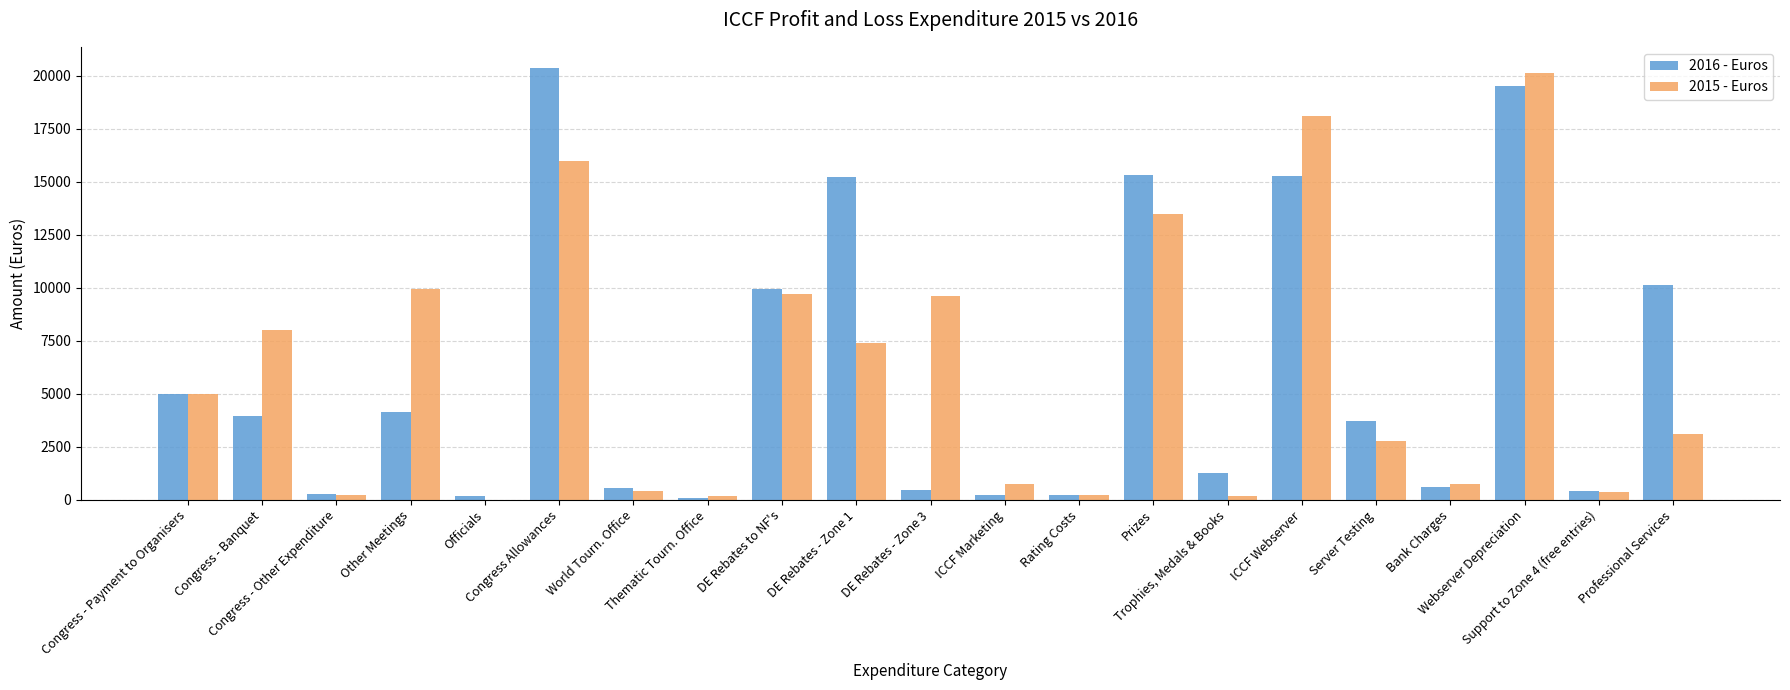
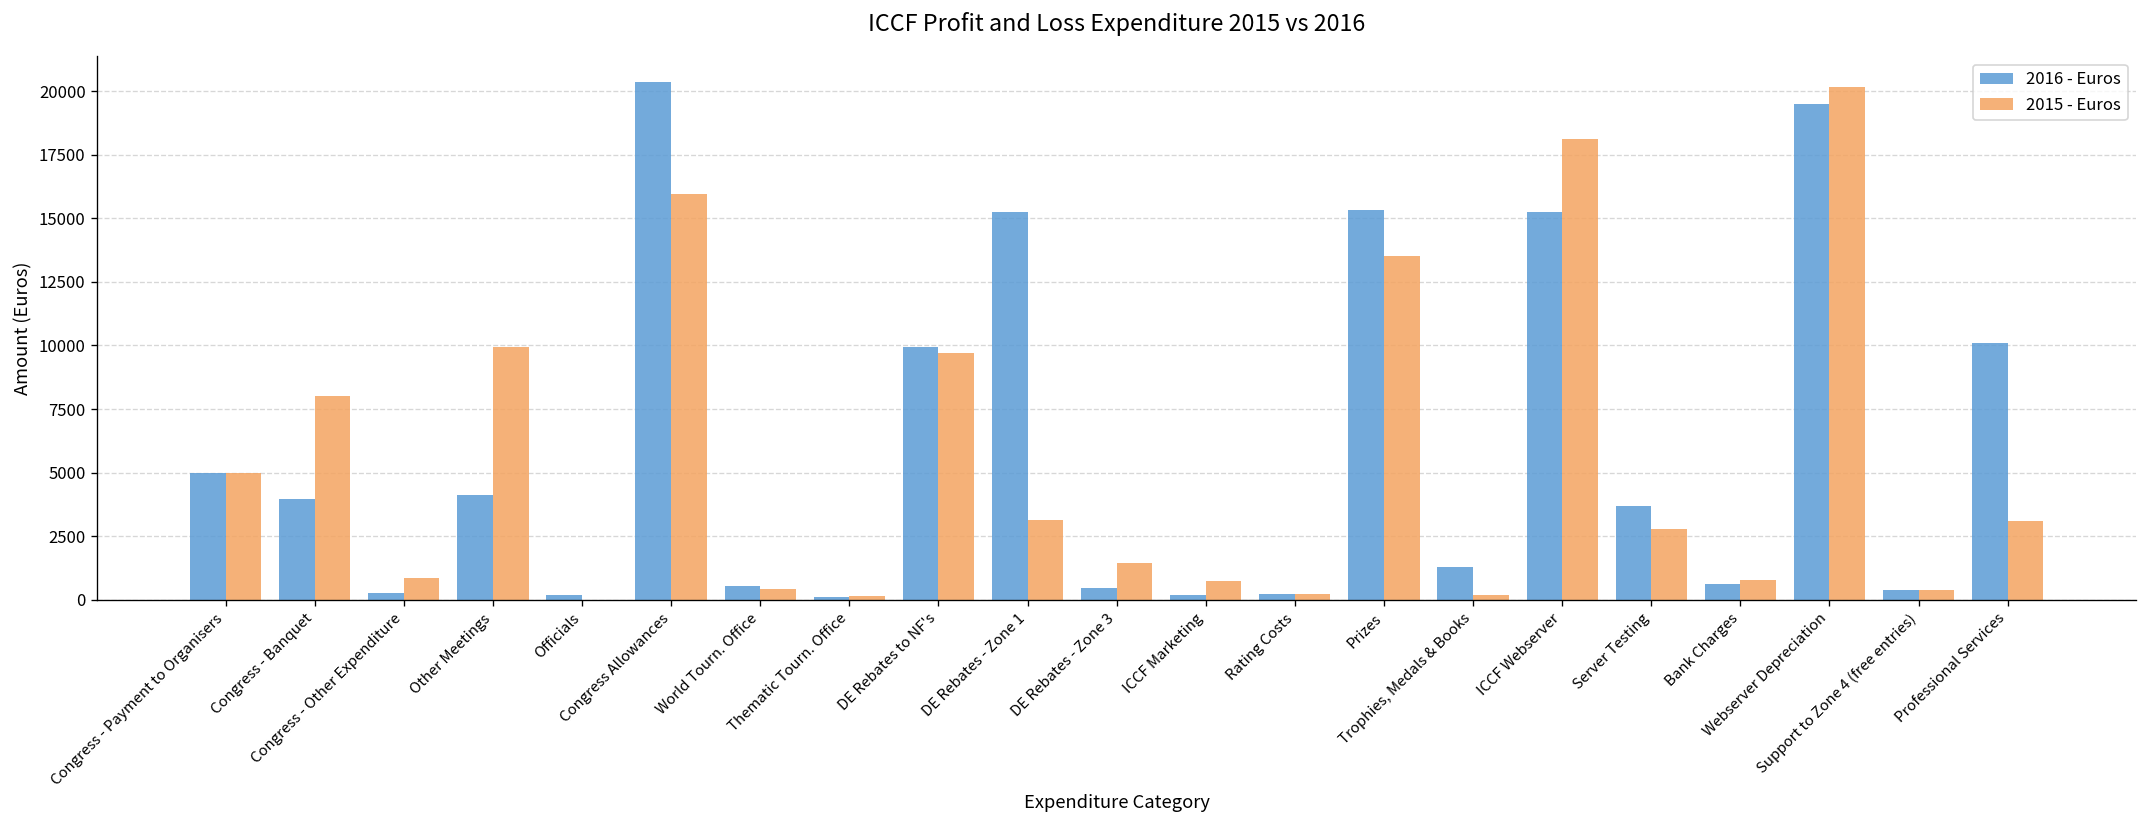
  {
    "2016 - Euros": {
      "Congress - Payment to Organisers": 5000,
      "Congress - Banquet": 4000,
      "Congress - Other Expenditure": 300,
      "Other Meetings": 4100,
      "Officials": 200,
      "Congress Allowances": 20400,
      "World Tourn. Office": 500,
      "DE Rebates to NF's": 10000,
      "DE Rebates - Zone 1": 15300,
      "DE Rebates - Zone 3": 500,
      "ICCF Marketing": 200,
      "Rating Costs": 200,
      "Prizes": 15300,
      "Trophies, Medals & Books": 1300,
      "ICCF Webserver": 15300,
      "Server Testing": 3700,
      "Bank Charges": 600,
      "Webserver Depreciation": 19500,
      "Support to Zone 4 (free entries)": 400,
      "Professional Services": 10100
    },
    "2015 - Euros": {
      "Congress - Payment to Organisers": 5000,
      "Congress - Banquet": 8000,
-     "Congress - Other Expenditure": 200,
+     "Congress - Other Expenditure": 900,
      "Other Meetings": 9900,
      "Officials": 0,
      "Congress Allowances": 16000,
      "World Tourn. Office": 400,
      "Thematic Tourn. Office": 200,
      "DE Rebates to NF's": 9700,
-     "DE Rebates - Zone 1": 7400,
-     "DE Rebates - Zone 3": 9600,
+     "DE Rebates - Zone 1": 3100,
+     "DE Rebates - Zone 3": 1500,
      "ICCF Marketing": 700,
      "Rating Costs": 200,
      "Prizes": 13500,
      "Trophies, Medals & Books": 200,
      "ICCF Webserver": 18100,
      "Server Testing": 2800,
      "Bank Charges": 800,
      "Webserver Depreciation": 20100,
      "Support to Zone 4 (free entries)": 400,
      "Professional Services": 3100
    }
  }
